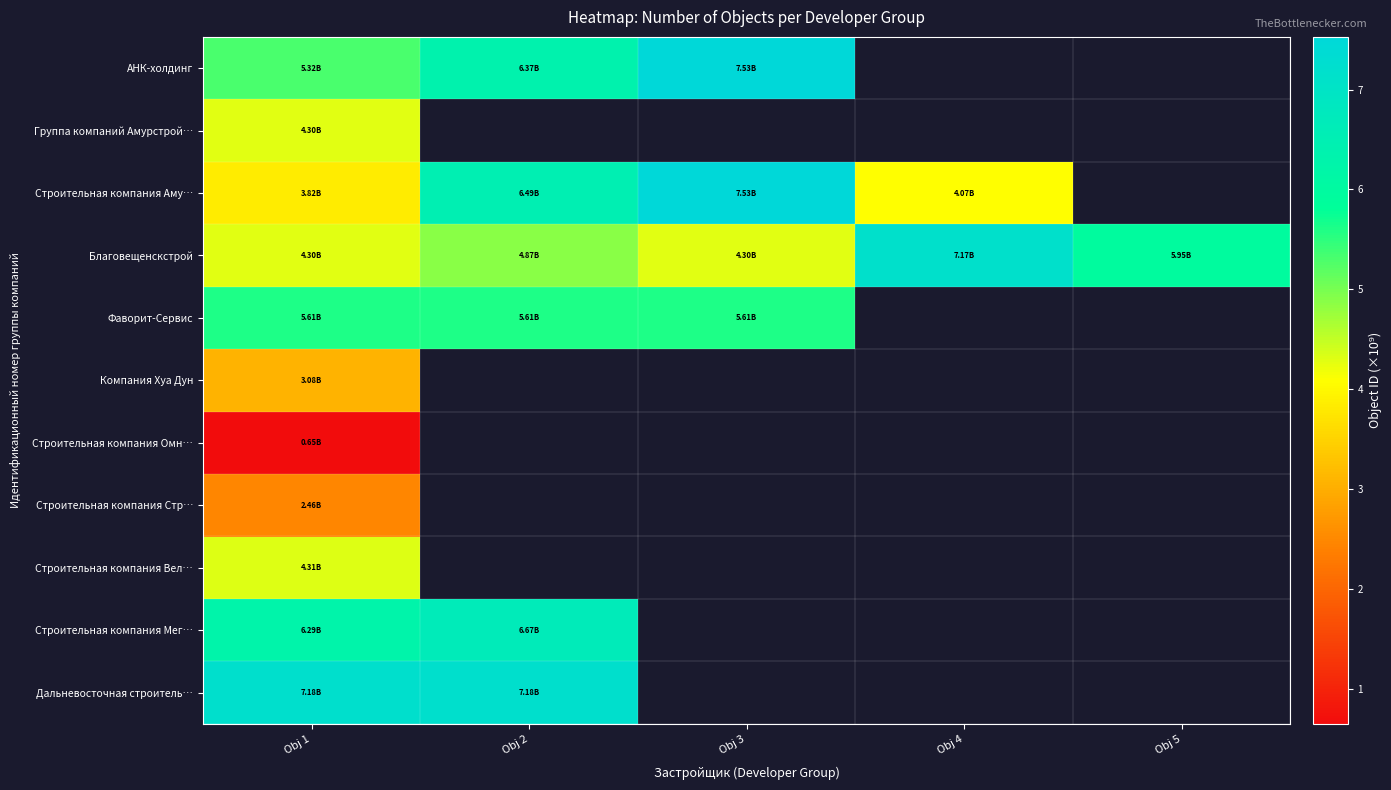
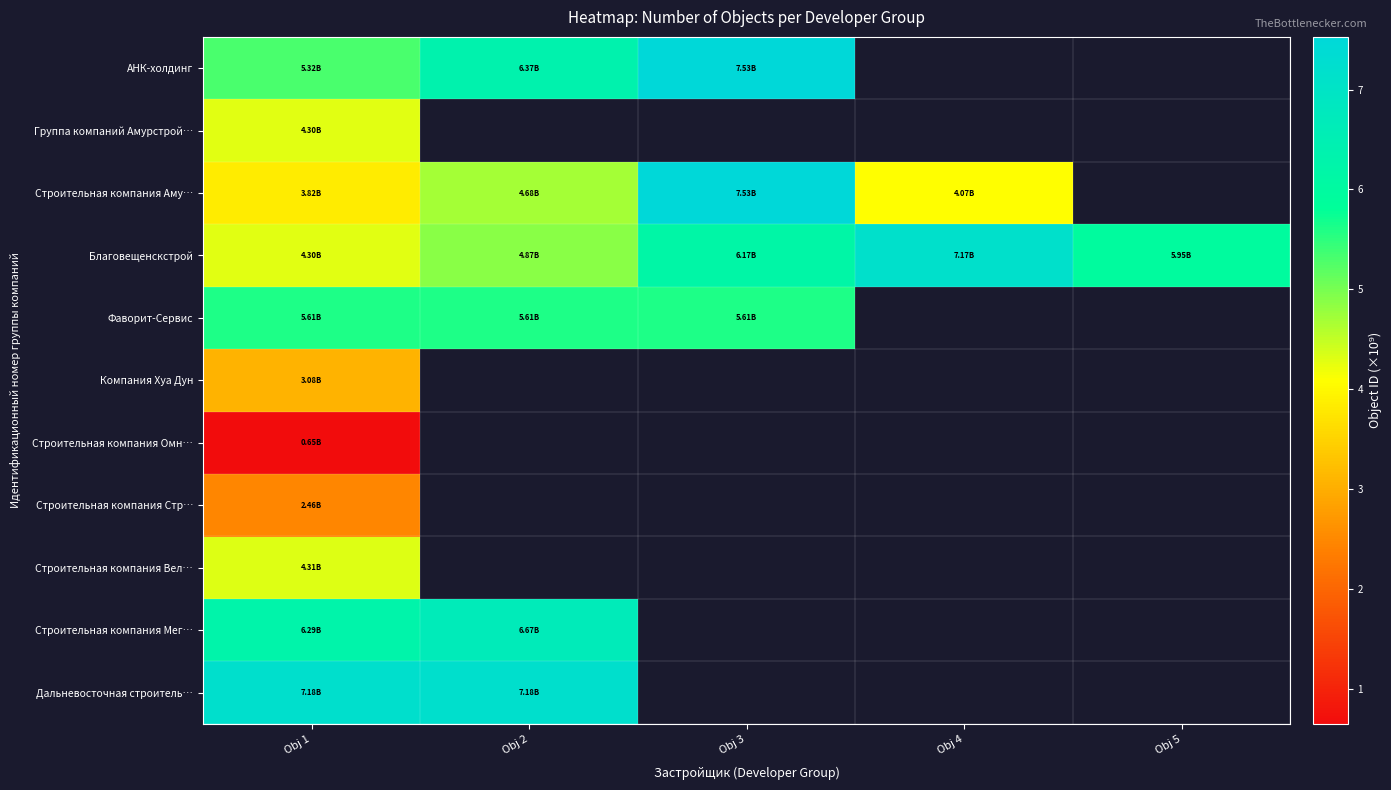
  {
    "АНК-холдинг": {
      "Obj 1": "5.32B",
      "Obj 2": "6.37B",
      "Obj 3": "7.53B"
    },
    "Группа компаний Амурстрой…": {
      "Obj 1": "4.30B"
    },
    "Строительная компания Аму…": {
      "Obj 1": "3.82B",
-     "Obj 2": "6.49B",
+     "Obj 2": "4.68B",
      "Obj 3": "7.53B",
      "Obj 4": "4.07B"
    },
    "Благовещенскстрой": {
      "Obj 1": "4.30B",
      "Obj 2": "4.87B",
-     "Obj 3": "4.30B",
+     "Obj 3": "6.17B",
      "Obj 4": "7.17B",
      "Obj 5": "5.95B"
    },
    "Фаворит-Сервис": {
      "Obj 1": "5.61B",
      "Obj 2": "5.61B",
      "Obj 3": "5.61B"
    },
    "Компания Хуа Дун": {
      "Obj 1": "3.08B"
    },
    "Строительная компания Омн…": {
      "Obj 1": "0.65B"
    },
    "Строительная компания Стр…": {
      "Obj 1": "2.46B"
    },
    "Строительная компания Вел…": {
      "Obj 1": "4.31B"
    },
    "Строительная компания Мег…": {
      "Obj 1": "6.29B",
      "Obj 2": "6.67B"
    },
    "Дальневосточная строитель…": {
      "Obj 1": "7.18B",
      "Obj 2": "7.18B"
    }
  }
